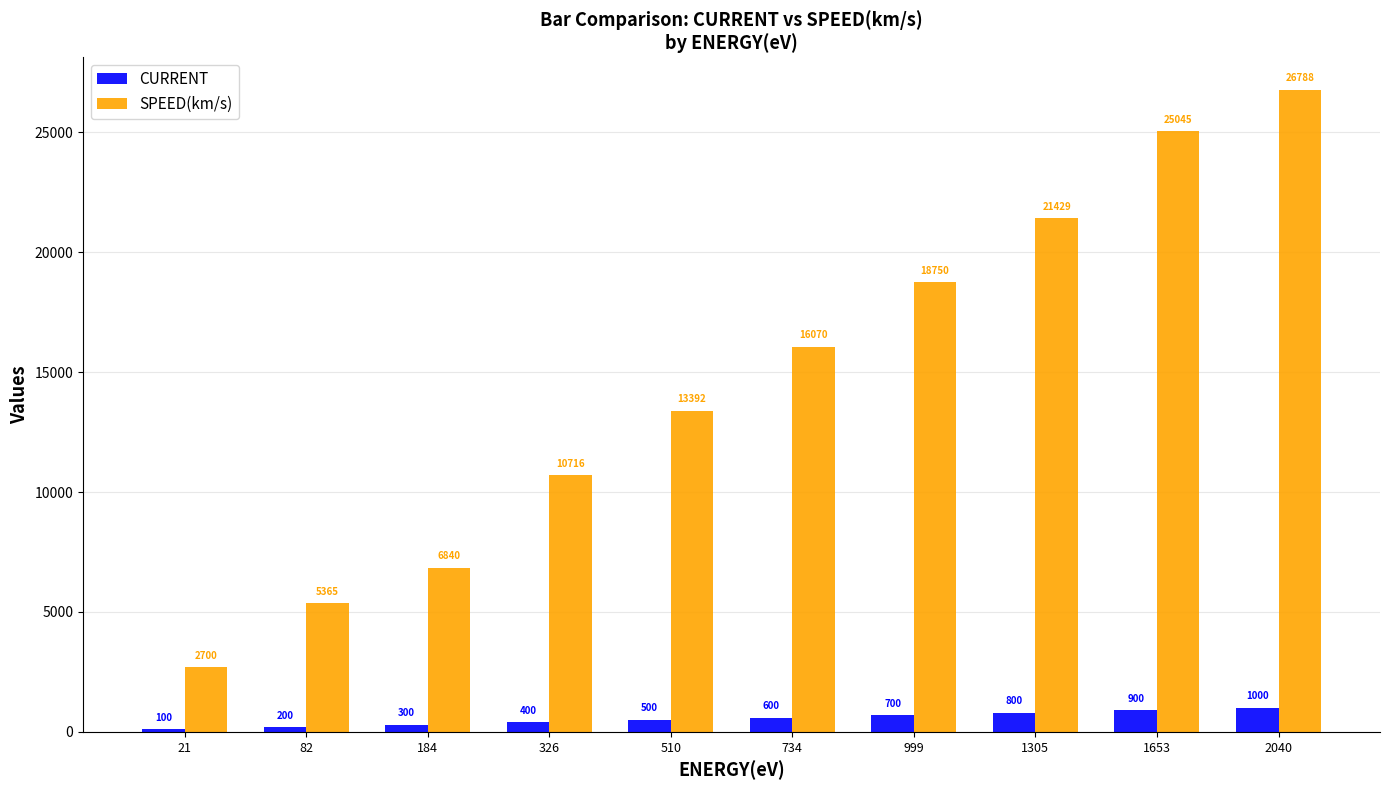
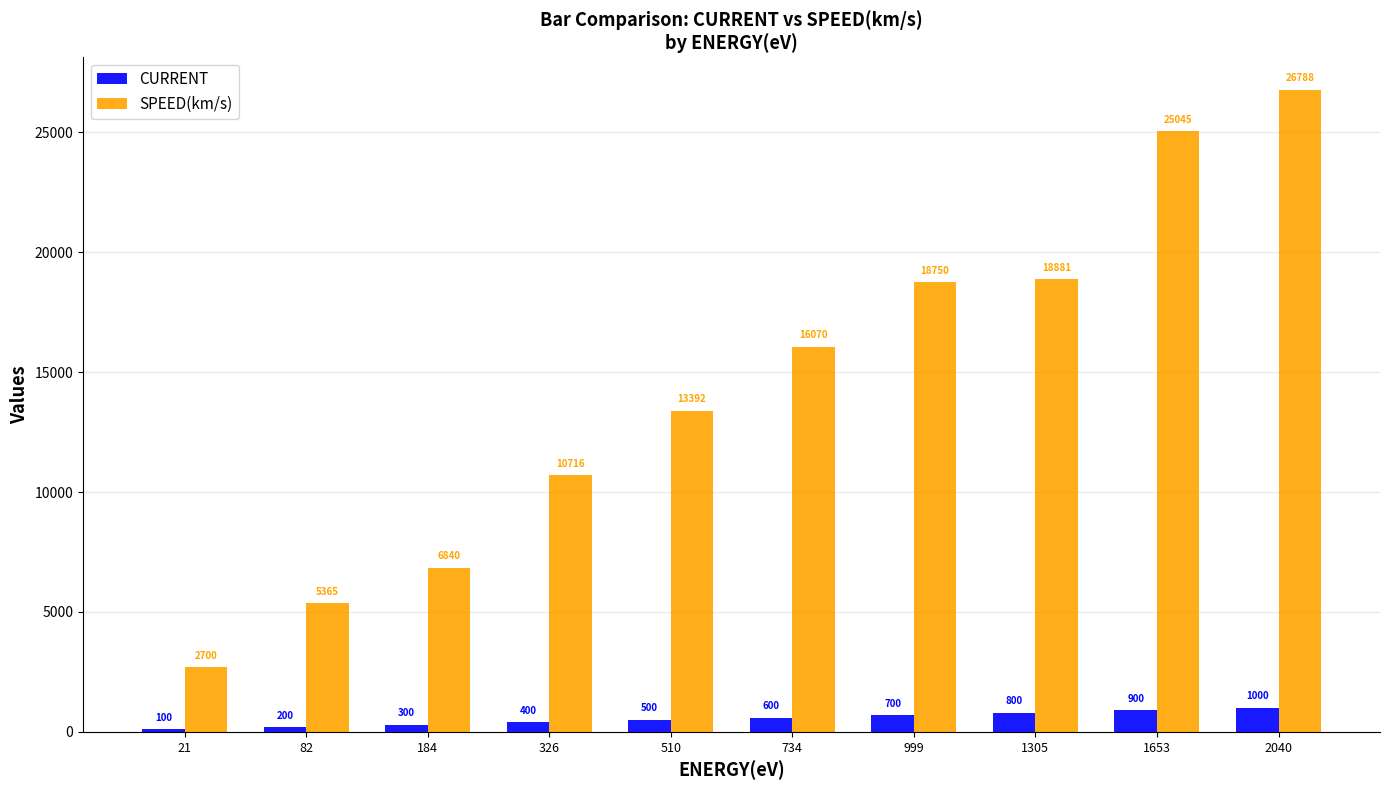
  {
    "CURRENT": {
      "21": 100,
      "82": 200,
      "184": 300,
      "326": 400,
      "510": 500,
      "734": 600,
      "999": 700,
      "1305": 800,
      "1653": 900,
      "2040": 1000
    },
    "SPEED(km/s)": {
      "21": 2700,
      "82": 5365,
      "184": 6840,
      "326": 10716,
      "510": 13392,
      "734": 16070,
      "999": 18750,
-     "1305": 21429,
+     "1305": 18881,
      "1653": 25045,
      "2040": 26788
    }
  }
